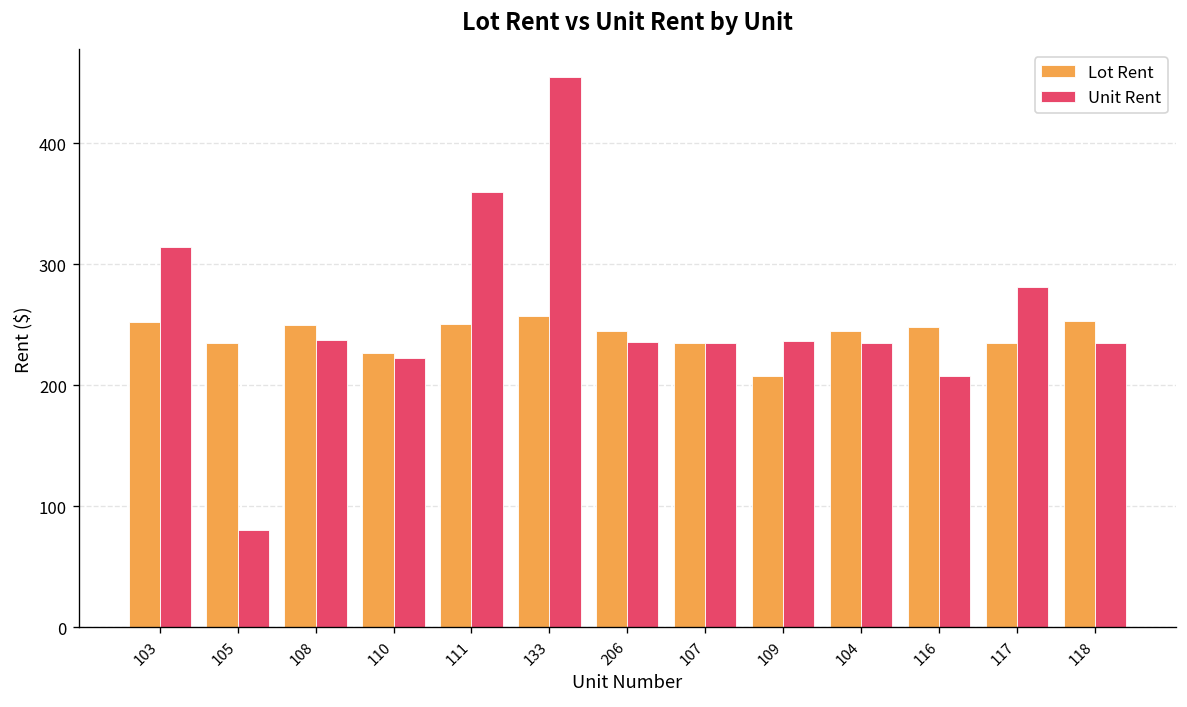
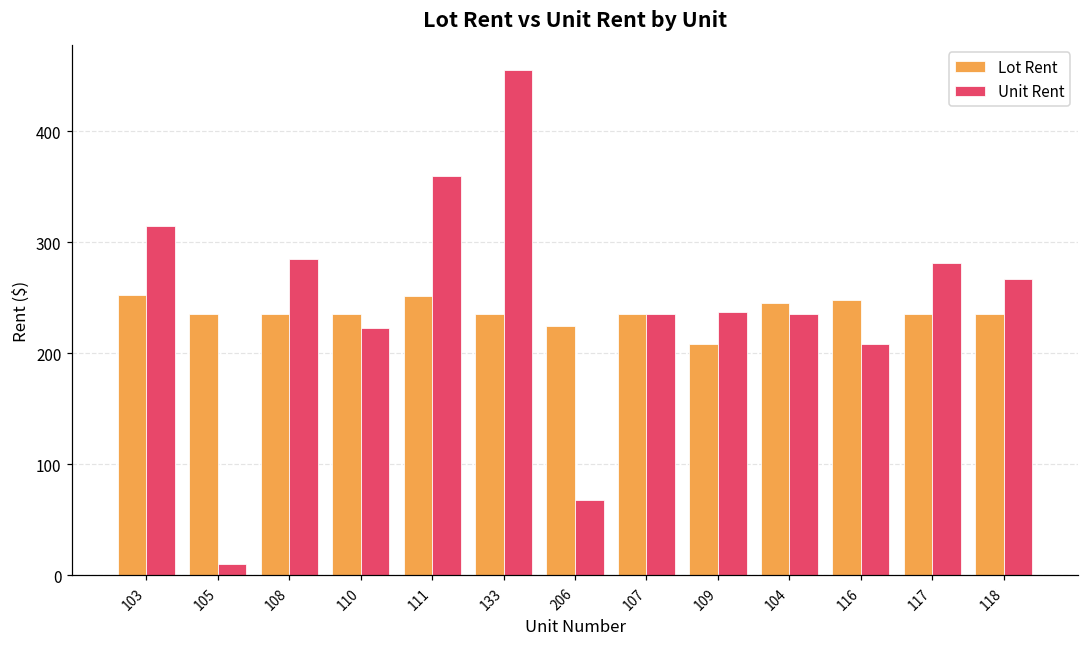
  {
    "Lot Rent": {
      "103": 252,
      "105": 235,
-     "108": 250,
-     "110": 227,
+     "108": 235,
+     "110": 235,
      "111": 251,
-     "133": 257,
-     "206": 245,
+     "133": 235,
+     "206": 224,
      "107": 235,
      "109": 208,
      "104": 245,
      "116": 248,
      "117": 235,
-     "118": 253
+     "118": 235
    },
    "Unit Rent": {
      "103": 314,
-     "105": 80,
-     "108": 238,
+     "105": 10,
+     "108": 285,
      "110": 222,
      "111": 360,
      "133": 455,
-     "206": 236,
+     "206": 67,
      "107": 235,
      "109": 237,
      "104": 235,
      "116": 208,
      "117": 281,
-     "118": 235
+     "118": 267
    }
  }
